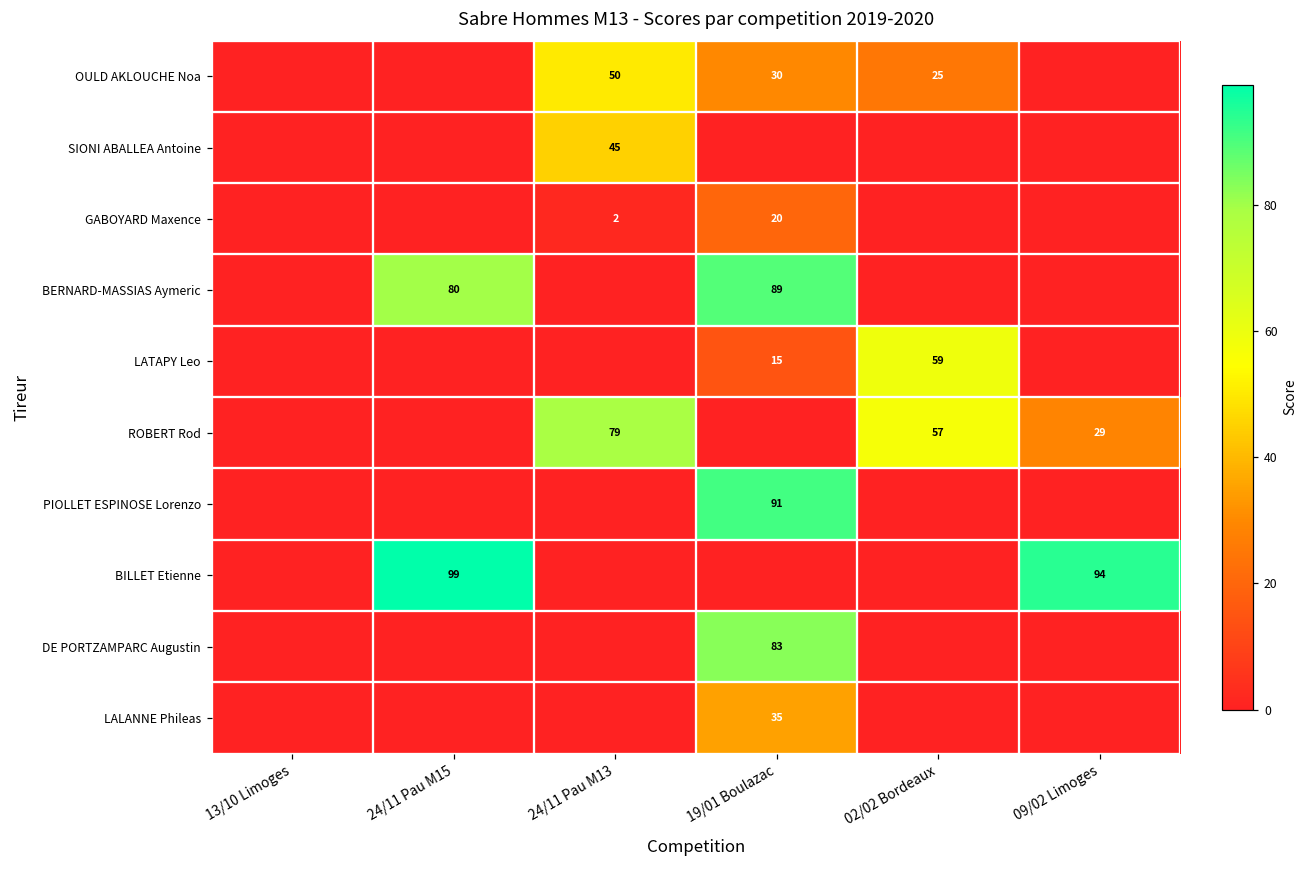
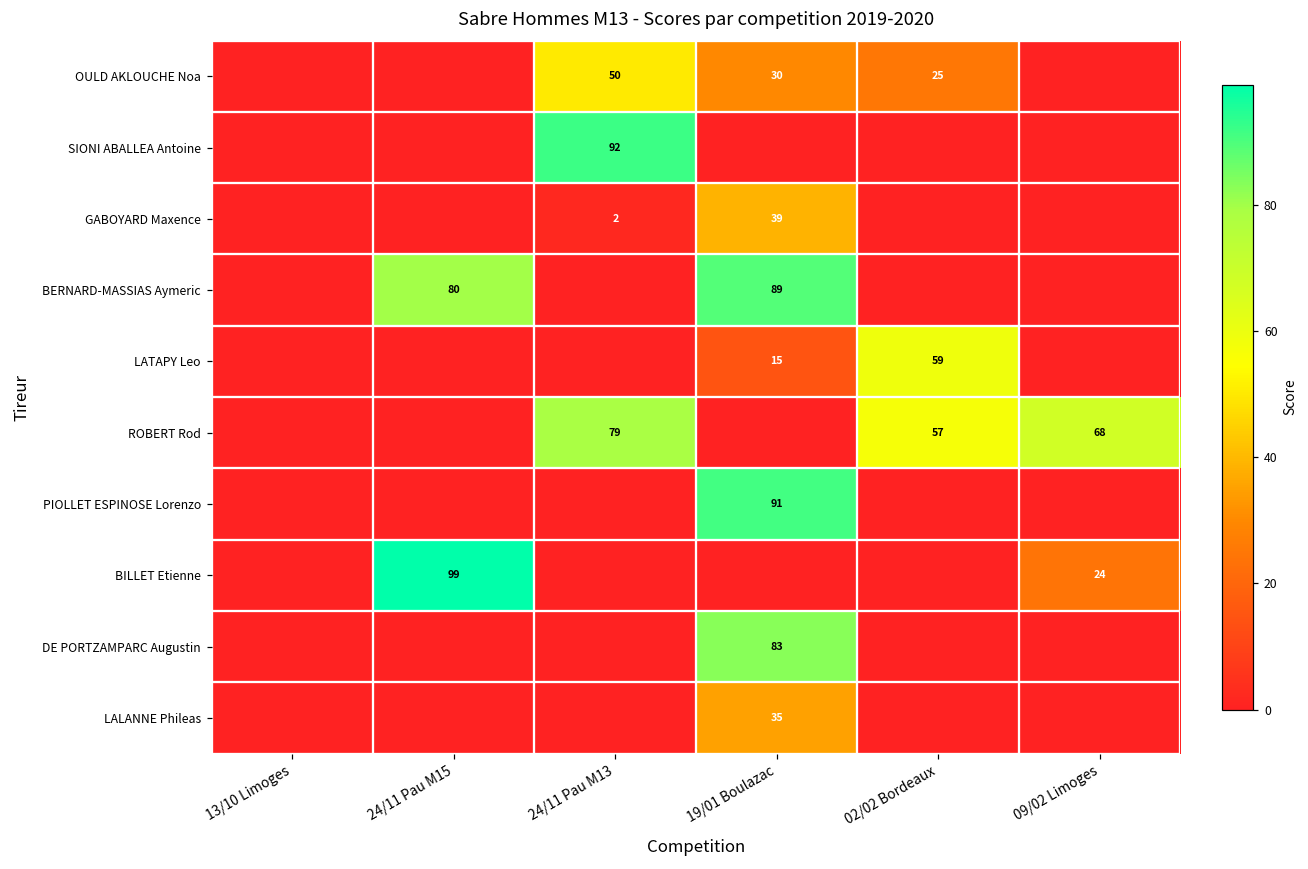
  {
    "OULD AKLOUCHE Noa": {
      "24/11 Pau M13": 50,
      "19/01 Boulazac": 30,
      "02/02 Bordeaux": 25
    },
    "SIONI ABALLEA Antoine": {
-     "24/11 Pau M13": 45
+     "24/11 Pau M13": 92
    },
    "GABOYARD Maxence": {
      "24/11 Pau M13": 2,
-     "19/01 Boulazac": 20
+     "19/01 Boulazac": 39
    },
    "BERNARD-MASSIAS Aymeric": {
      "24/11 Pau M15": 80,
      "19/01 Boulazac": 89
    },
    "LATAPY Leo": {
      "19/01 Boulazac": 15,
      "02/02 Bordeaux": 59
    },
    "ROBERT Rod": {
      "24/11 Pau M13": 79,
      "02/02 Bordeaux": 57,
-     "09/02 Limoges": 29
+     "09/02 Limoges": 68
    },
    "PIOLLET ESPINOSE Lorenzo": {
      "19/01 Boulazac": 91
    },
    "BILLET Etienne": {
      "24/11 Pau M15": 99,
-     "09/02 Limoges": 94
+     "09/02 Limoges": 24
    },
    "DE PORTZAMPARC Augustin": {
      "19/01 Boulazac": 83
    },
    "LALANNE Phileas": {
      "19/01 Boulazac": 35
    }
  }
